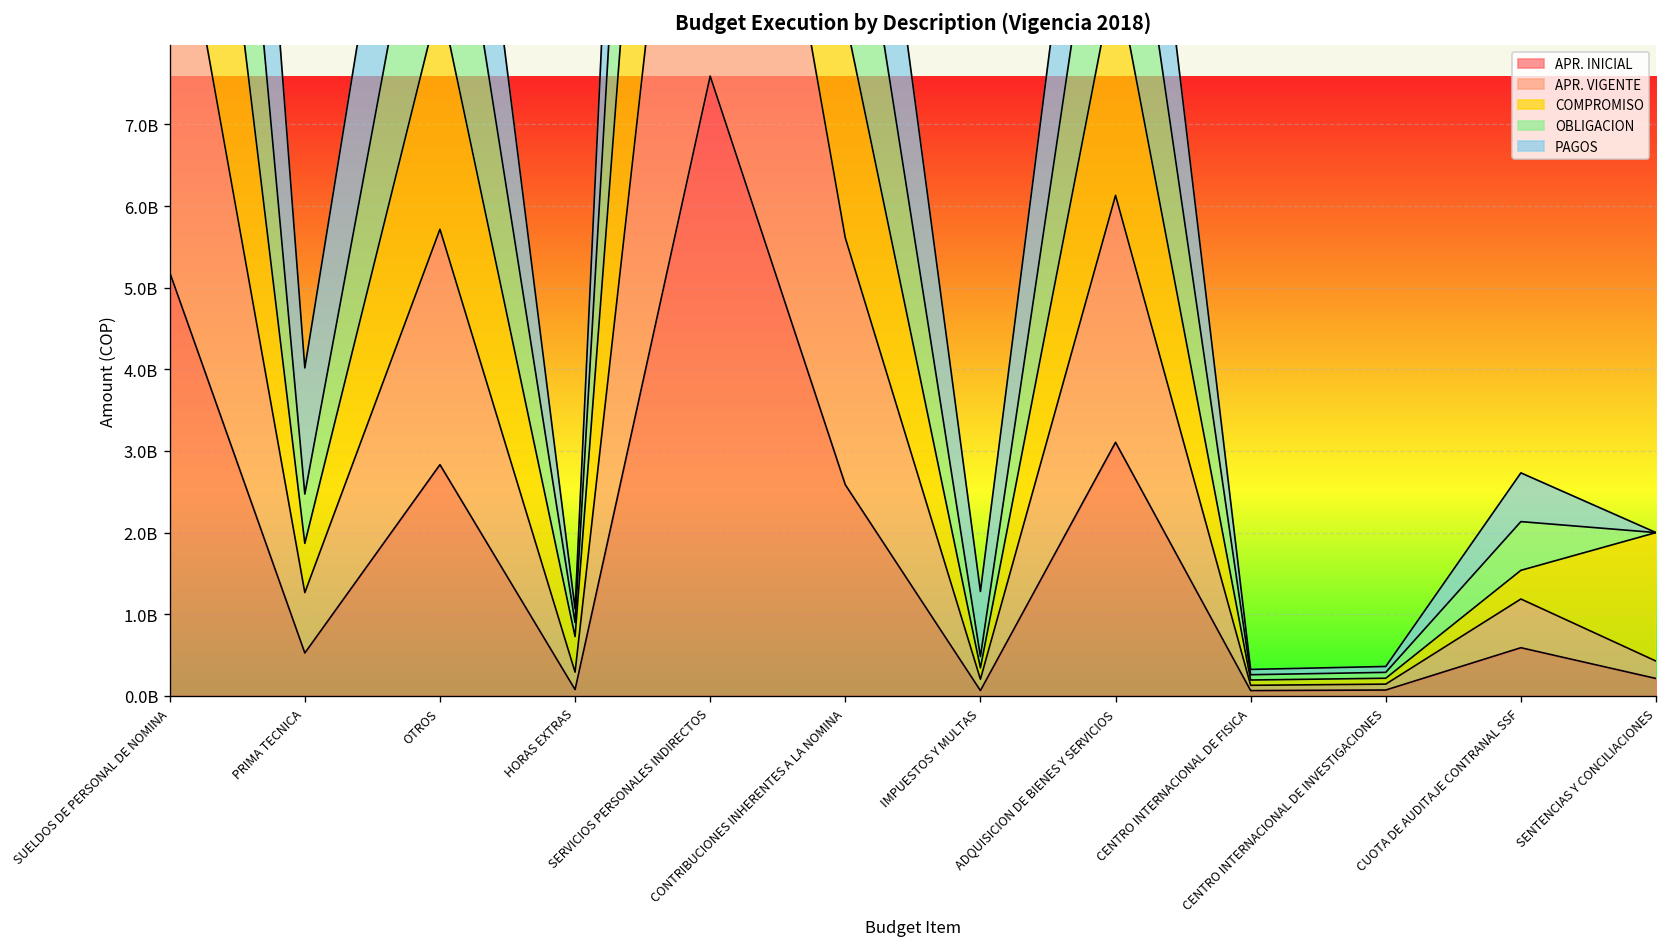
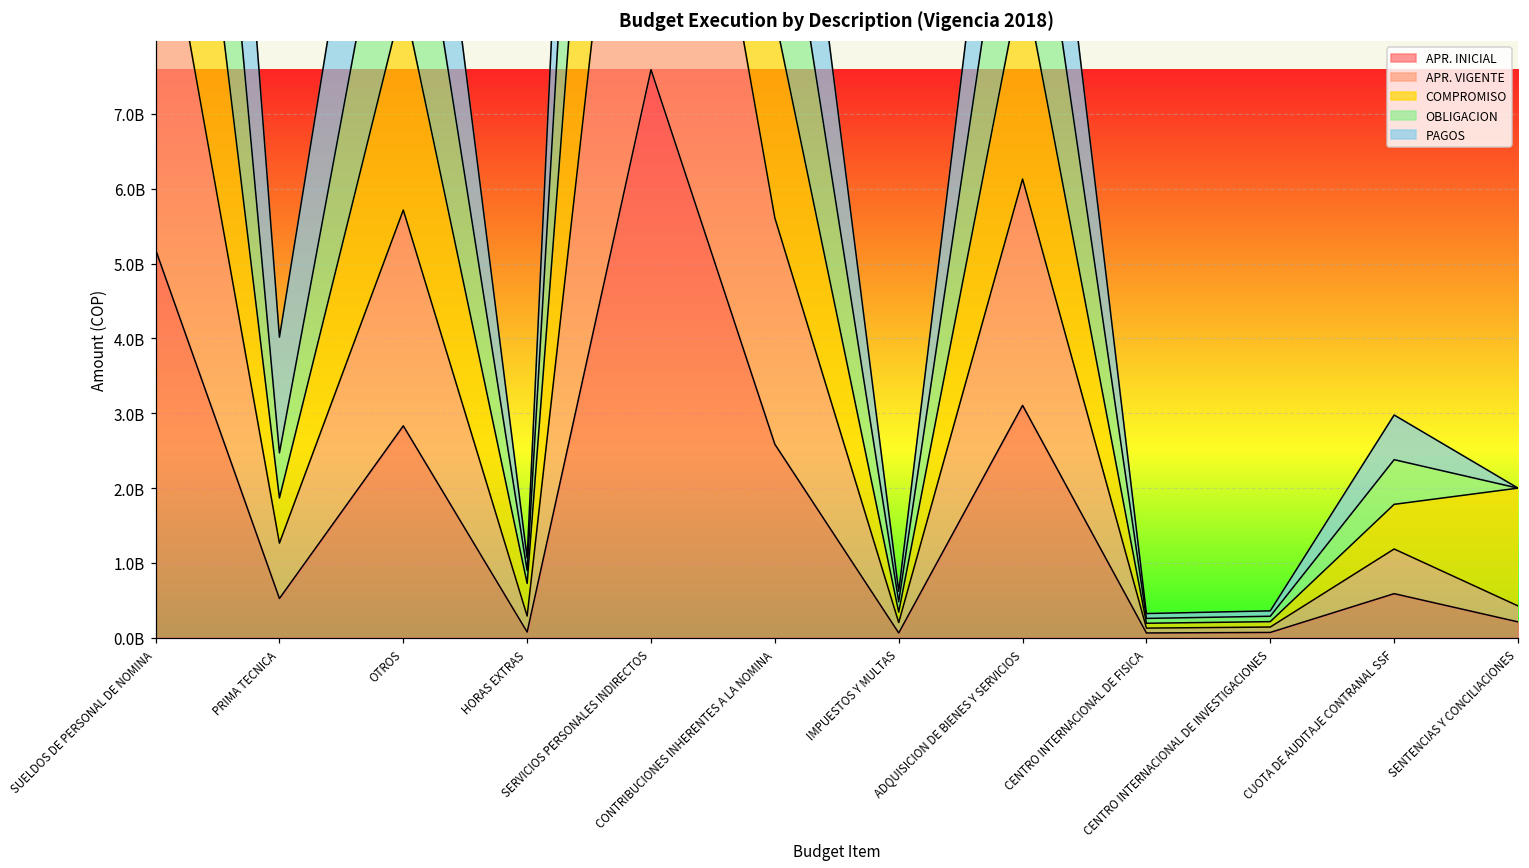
  {
    "COMPROMISO": {
      "PRIMA TECNICA": 600000000,
      "HORAS EXTRAS": 400000000,
      "IMPUESTOS Y MULTAS": 100000000,
      "CENTRO INTERNACIONAL DE FISICA": 100000000,
      "CENTRO INTERNACIONAL DE INVESTIGACIONES": 100000000,
-     "CUOTA DE AUDITAJE CONTRANAL SSF": 400000000
+     "CUOTA DE AUDITAJE CONTRANAL SSF": 600000000
    },
    "OBLIGACION": {
      "PRIMA TECNICA": 600000000,
      "HORAS EXTRAS": 200000000,
      "IMPUESTOS Y MULTAS": 100000000,
      "CENTRO INTERNACIONAL DE FISICA": 100000000,
      "CENTRO INTERNACIONAL DE INVESTIGACIONES": 100000000,
      "CUOTA DE AUDITAJE CONTRANAL SSF": 600000000
    },
    "PAGOS": {
      "PRIMA TECNICA": 1500000000,
      "HORAS EXTRAS": 200000000,
-     "IMPUESTOS Y MULTAS": 800000000,
+     "IMPUESTOS Y MULTAS": 100000000,
      "CENTRO INTERNACIONAL DE FISICA": 100000000,
      "CENTRO INTERNACIONAL DE INVESTIGACIONES": 100000000,
      "CUOTA DE AUDITAJE CONTRANAL SSF": 600000000
    }
  }
